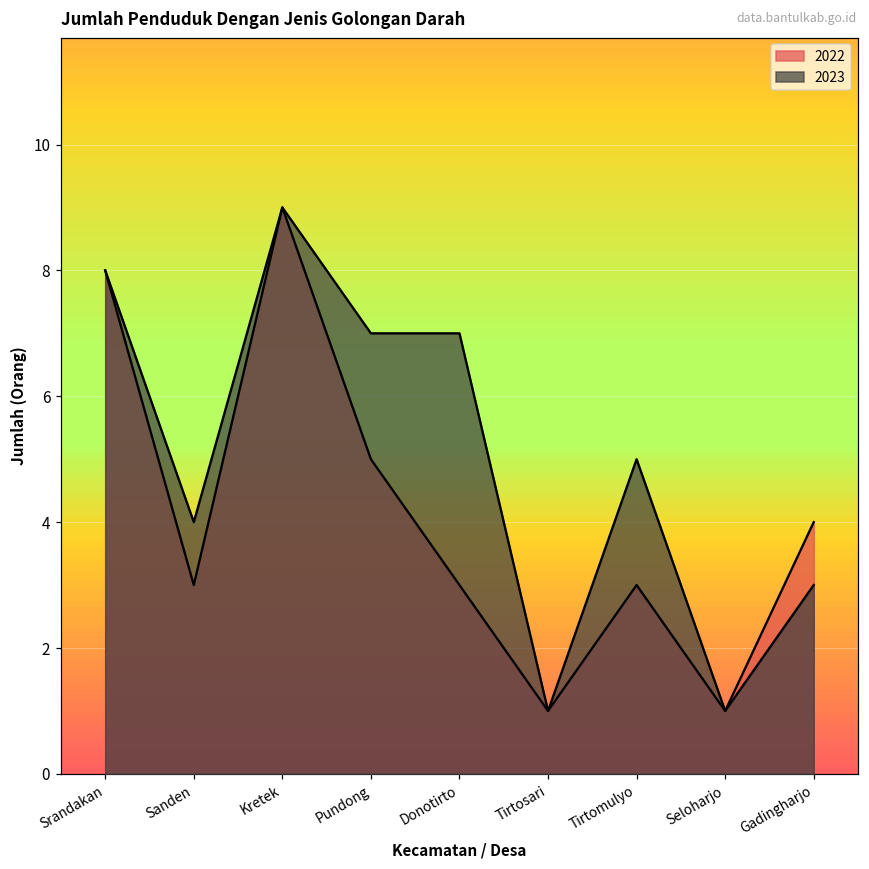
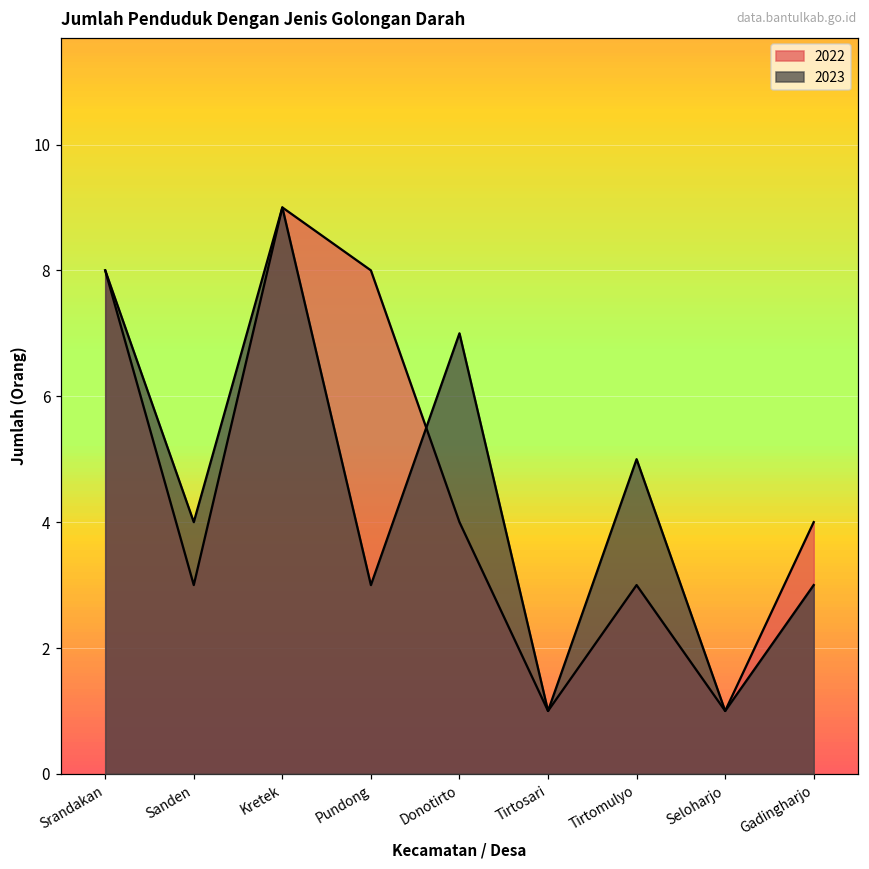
  {
    "2022": {
      "Sanden": 3,
-     "Pundong": 5,
-     "Donotirto": 3,
+     "Pundong": 8,
+     "Donotirto": 4,
      "Tirtomulyo": 3,
      "Gadingharjo": 4
    },
    "2023": {
      "Sanden": 4,
-     "Pundong": 7,
+     "Pundong": 3,
      "Donotirto": 7,
      "Tirtomulyo": 5,
      "Gadingharjo": 3
    }
  }
